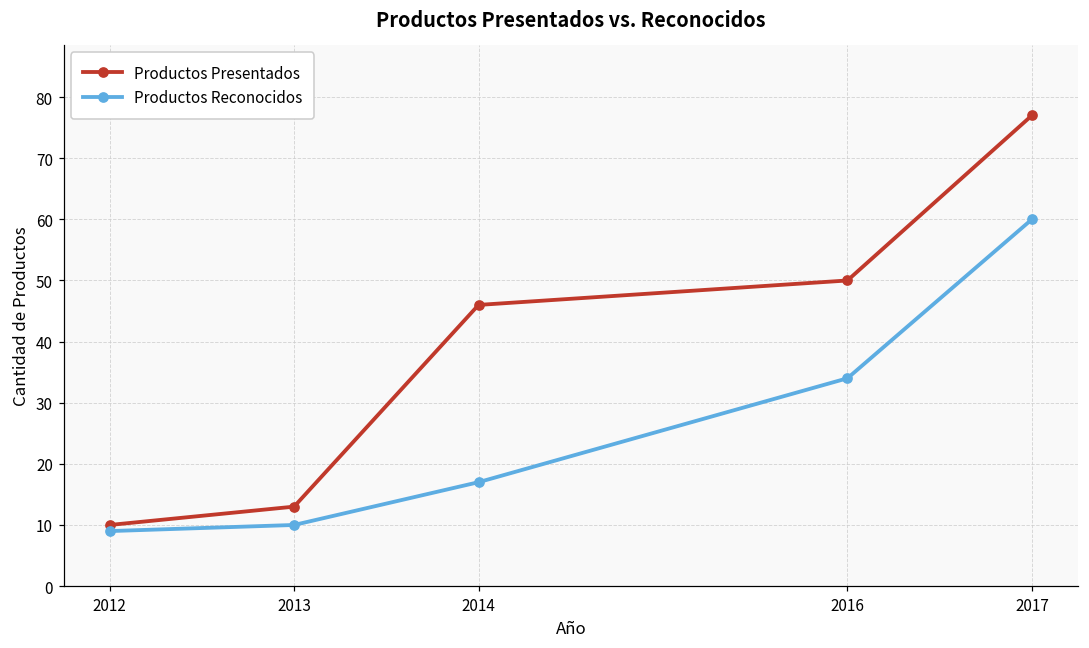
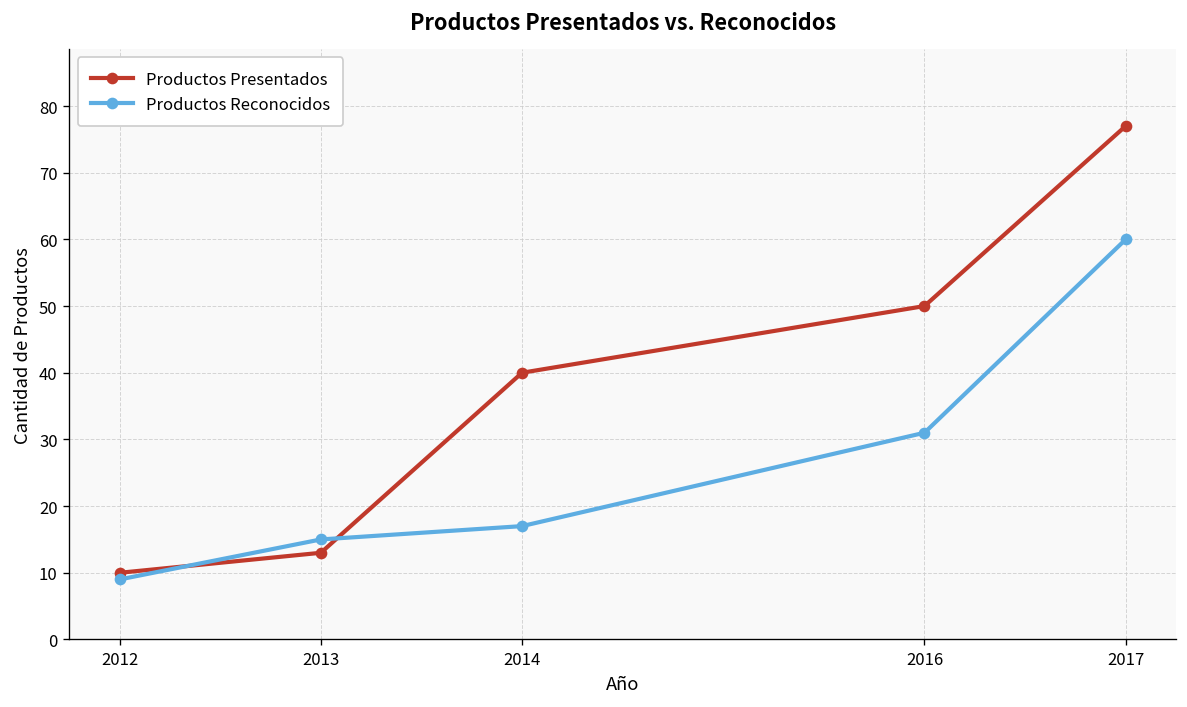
  {
    "Productos Presentados": {
      "2012": 10,
      "2013": 13,
-     "2014": 46,
+     "2014": 40,
      "2016": 50,
      "2017": 77
    },
    "Productos Reconocidos": {
      "2012": 9,
-     "2013": 10,
+     "2013": 15,
      "2014": 17,
-     "2016": 34,
+     "2016": 31,
      "2017": 60
    }
  }
